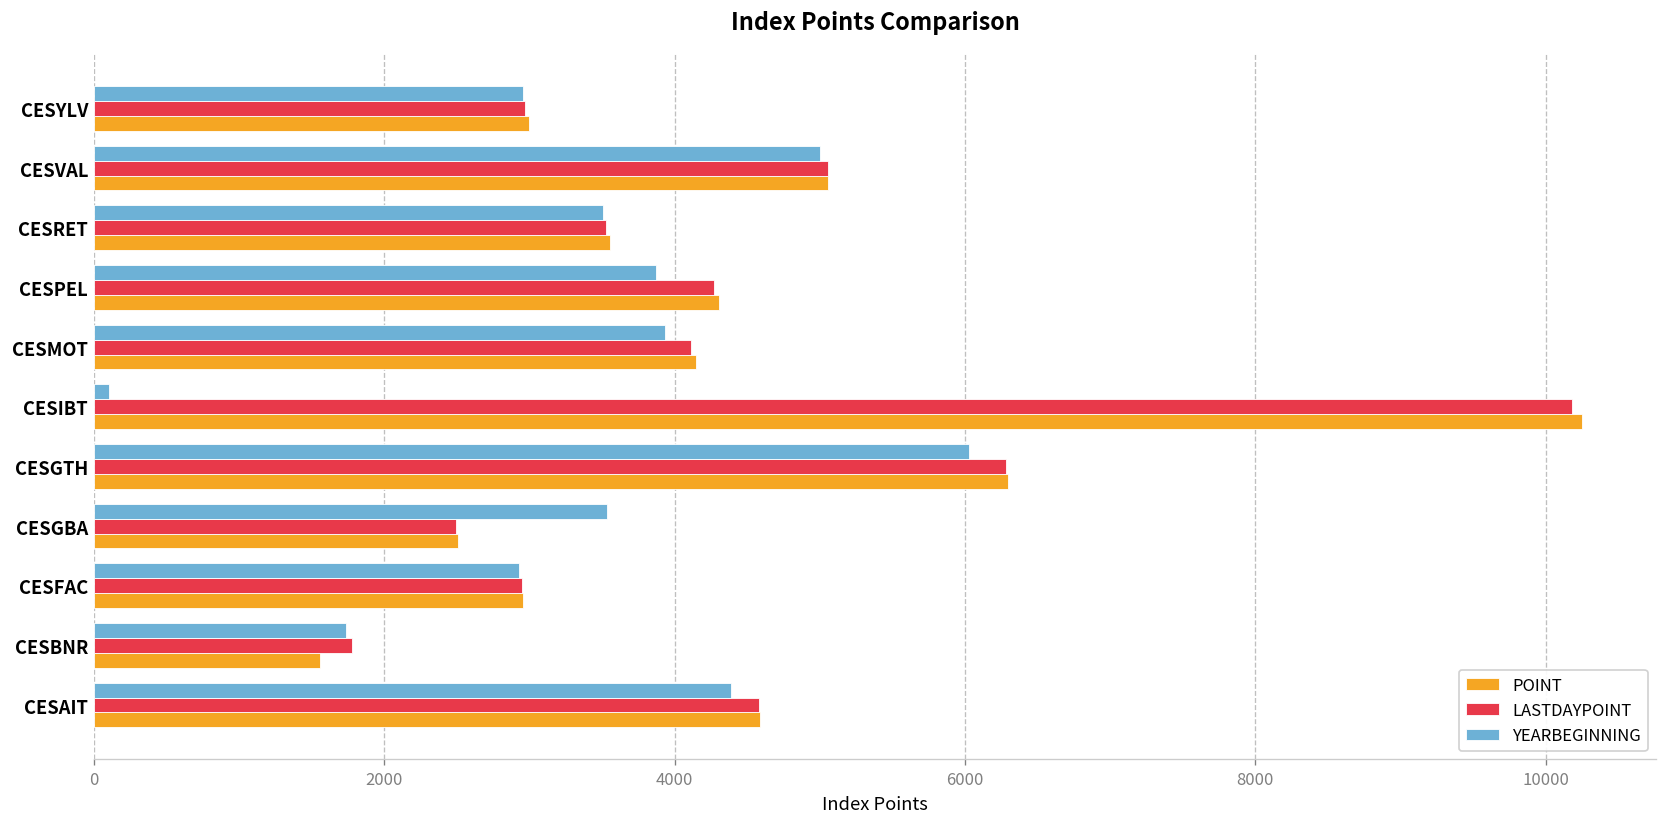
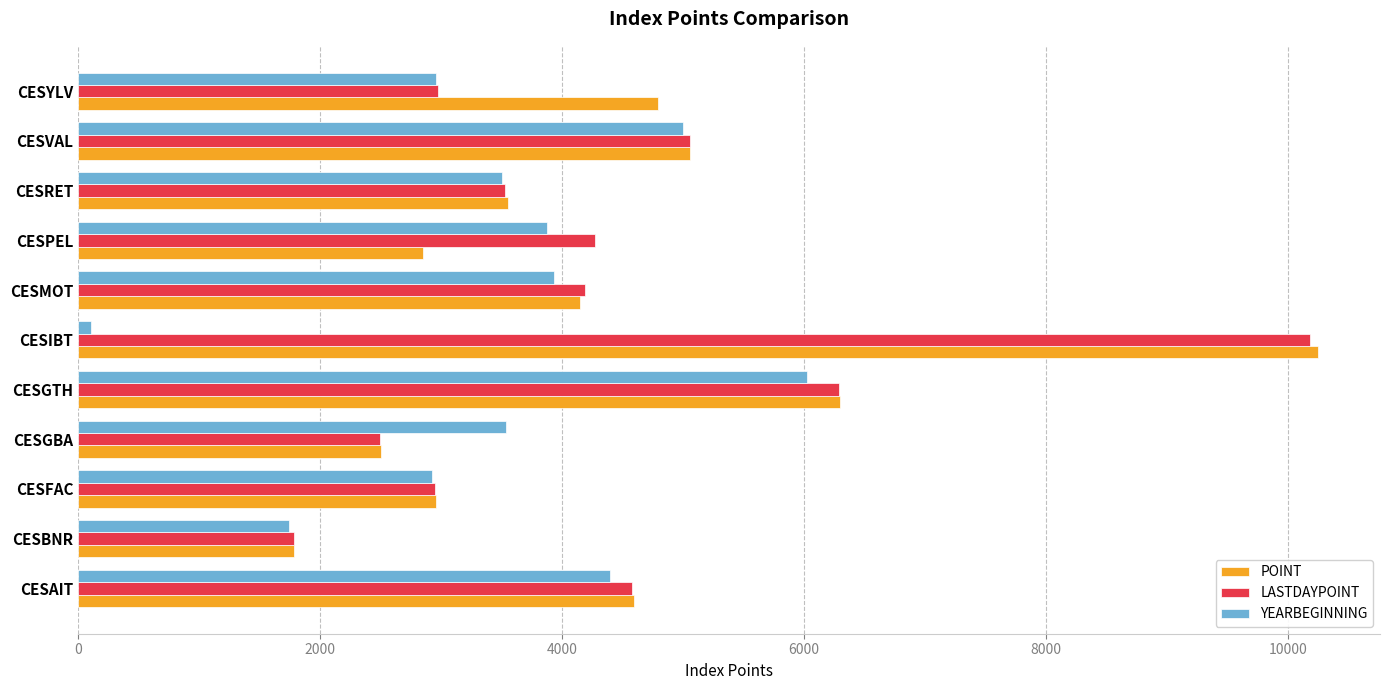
  {
    "POINT": {
-     "CESYLV": 3000,
+     "CESYLV": 4790,
      "CESVAL": 5050,
      "CESRET": 3560,
-     "CESPEL": 4310,
+     "CESPEL": 2850,
      "CESMOT": 4150,
      "CESIBT": 10250,
      "CESGTH": 6300,
      "CESGBA": 2510,
      "CESFAC": 2950,
-     "CESBNR": 1560,
+     "CESBNR": 1780,
      "CESAIT": 4590
    },
    "LASTDAYPOINT": {
      "CESYLV": 2970,
      "CESVAL": 5060,
      "CESRET": 3530,
      "CESPEL": 4270,
-     "CESMOT": 4110,
+     "CESMOT": 4190,
      "CESIBT": 10180,
      "CESGTH": 6280,
      "CESGBA": 2500,
      "CESFAC": 2950,
      "CESBNR": 1780,
      "CESAIT": 4580
    },
    "YEARBEGINNING": {
      "CESYLV": 2950,
      "CESVAL": 5000,
      "CESRET": 3500,
      "CESPEL": 3870,
      "CESMOT": 3930,
      "CESIBT": 100,
      "CESGTH": 6030,
      "CESGBA": 3540,
      "CESFAC": 2930,
      "CESBNR": 1740,
      "CESAIT": 4390
    }
  }
